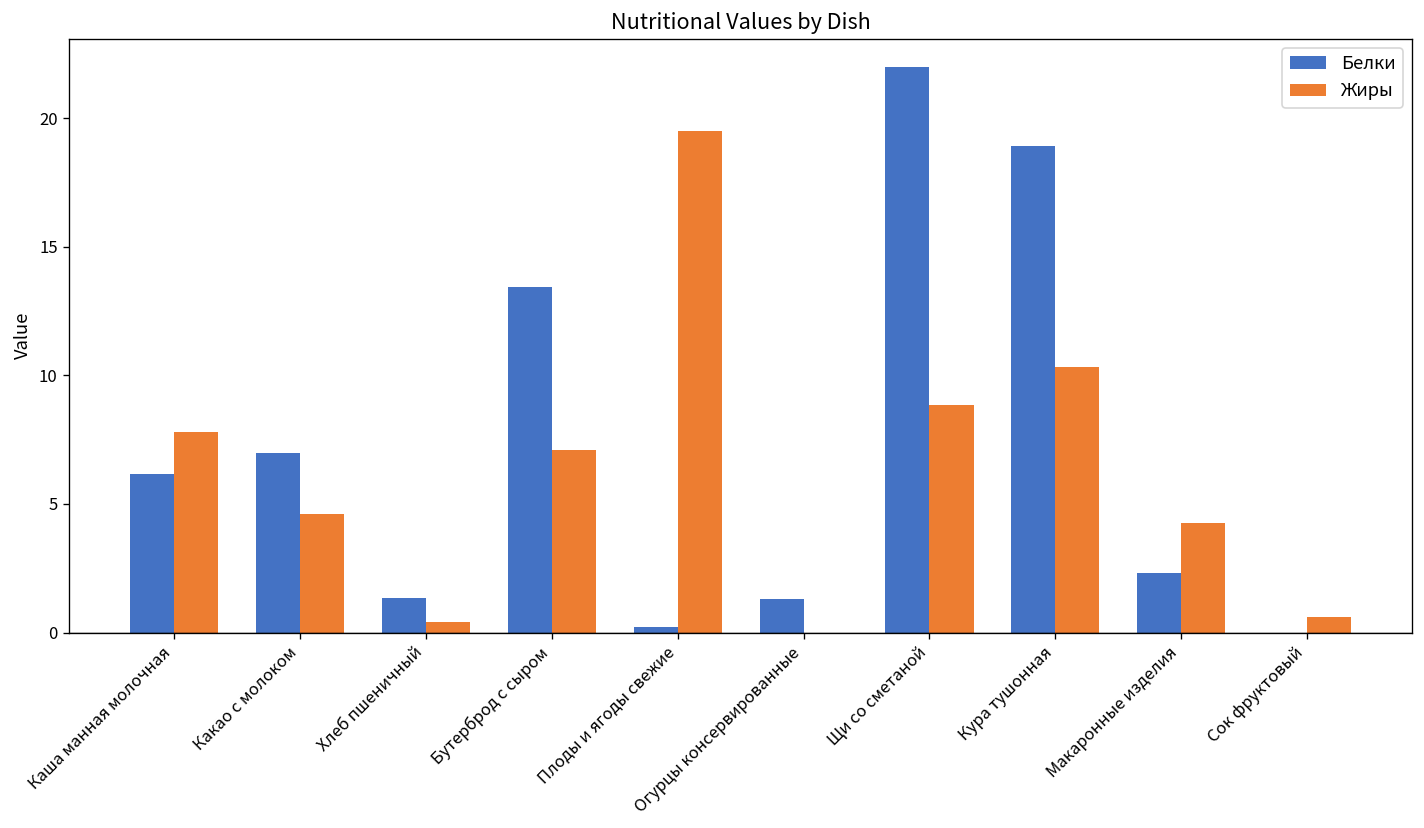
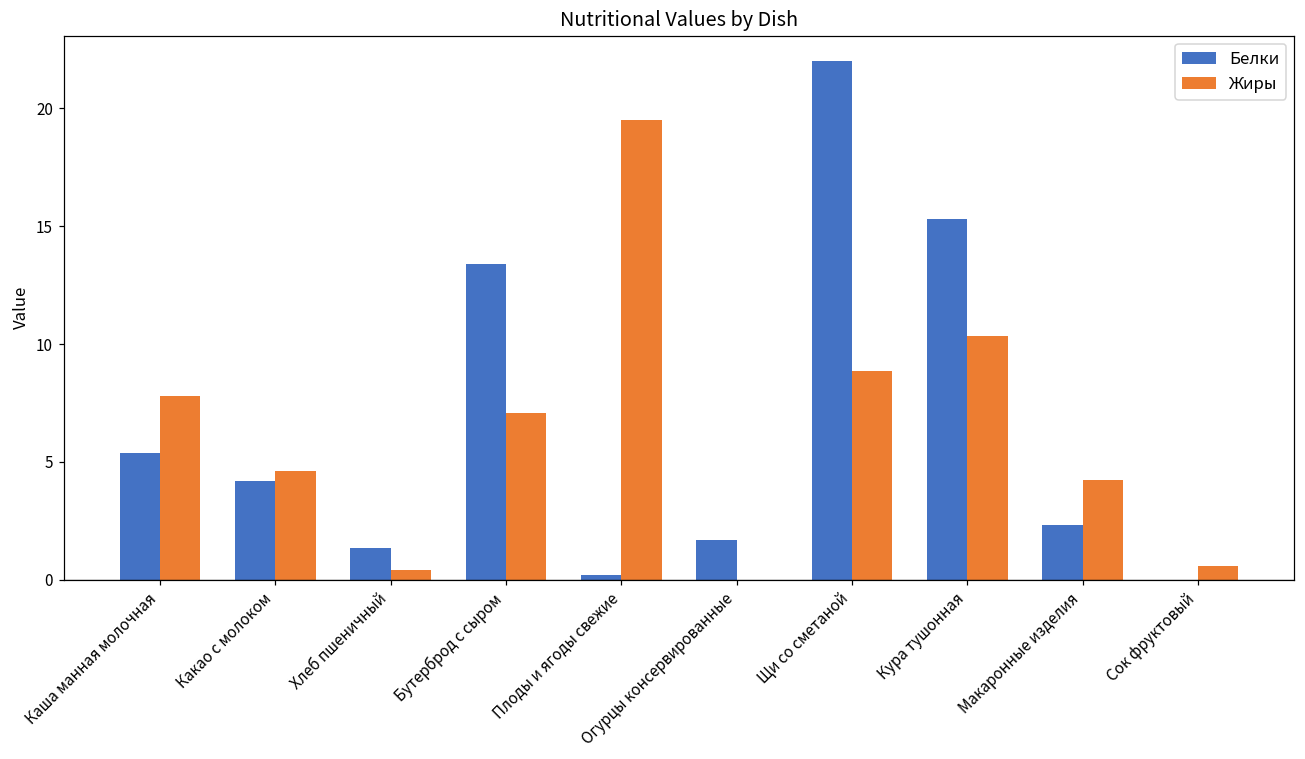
  {
    "Белки": {
-     "Каша манная молочная": 6.2,
-     "Какао с молоком": 7.0,
+     "Каша манная молочная": 5.4,
+     "Какао с молоком": 4.2,
      "Хлеб пшеничный": 1.4,
      "Бутерброд с сыром": 13.4,
      "Плоды и ягоды свежие": 0.2,
-     "Огурцы консервированные": 1.3,
+     "Огурцы консервированные": 1.7,
      "Щи со сметаной": 22.0,
-     "Кура тушонная": 18.9,
+     "Кура тушонная": 15.3,
      "Макаронные изделия": 2.3,
      "Сок фруктовый": 0.0
    },
    "Жиры": {
      "Каша манная молочная": 7.8,
      "Какао с молоком": 4.6,
      "Хлеб пшеничный": 0.4,
      "Бутерброд с сыром": 7.1,
      "Плоды и ягоды свежие": 19.5,
      "Огурцы консервированные": 0.0,
      "Щи со сметаной": 8.9,
      "Кура тушонная": 10.3,
      "Макаронные изделия": 4.3,
      "Сок фруктовый": 0.6
    }
  }
